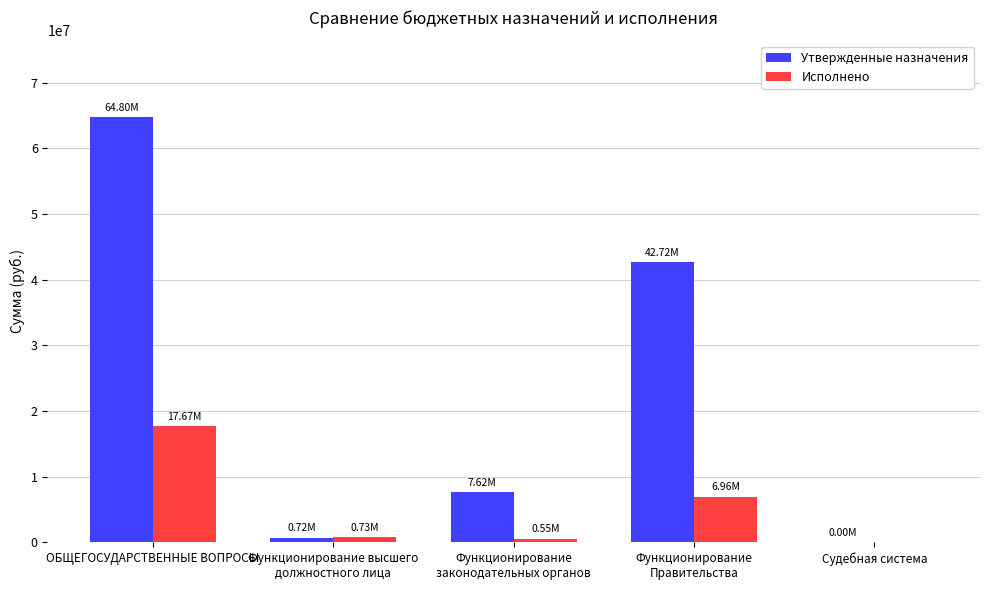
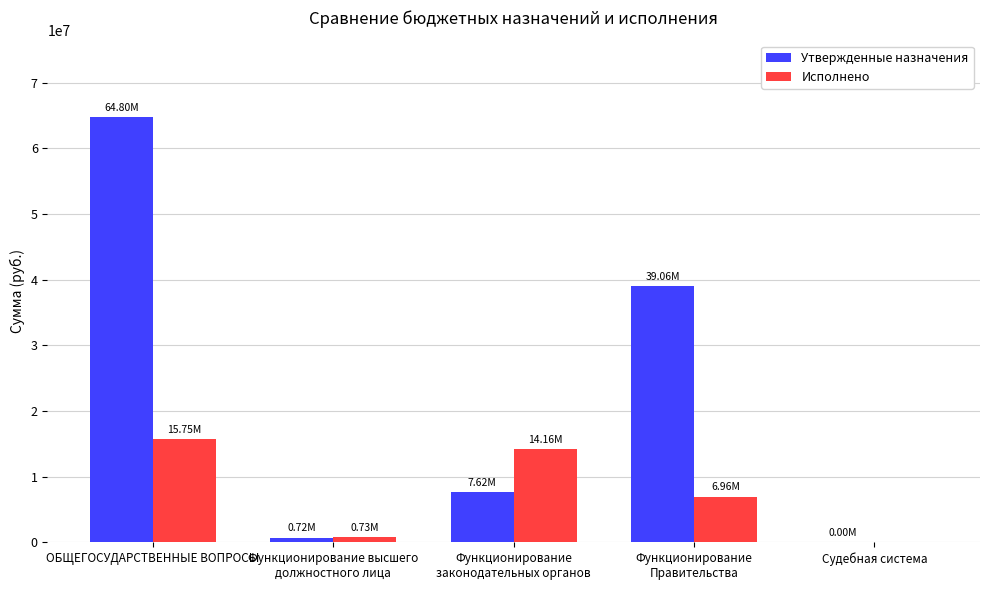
  {
    "Утвержденные назначения": {
      "ОБЩЕГОСУДАРСТВЕННЫЕ ВОПРОСЫ": "64.80M",
      "Функционирование высшего должностного лица": "0.72M",
      "Функционирование законодательных органов": "7.62M",
-     "Функционирование Правительства": "42.72M"
+     "Функционирование Правительства": "39.06M"
    },
    "Исполнено": {
-     "ОБЩЕГОСУДАРСТВЕННЫЕ ВОПРОСЫ": "17.67M",
+     "ОБЩЕГОСУДАРСТВЕННЫЕ ВОПРОСЫ": "15.75M",
      "Функционирование высшего должностного лица": "0.73M",
-     "Функционирование законодательных органов": "0.55M",
+     "Функционирование законодательных органов": "14.16M",
      "Функционирование Правительства": "6.96M"
    }
  }
